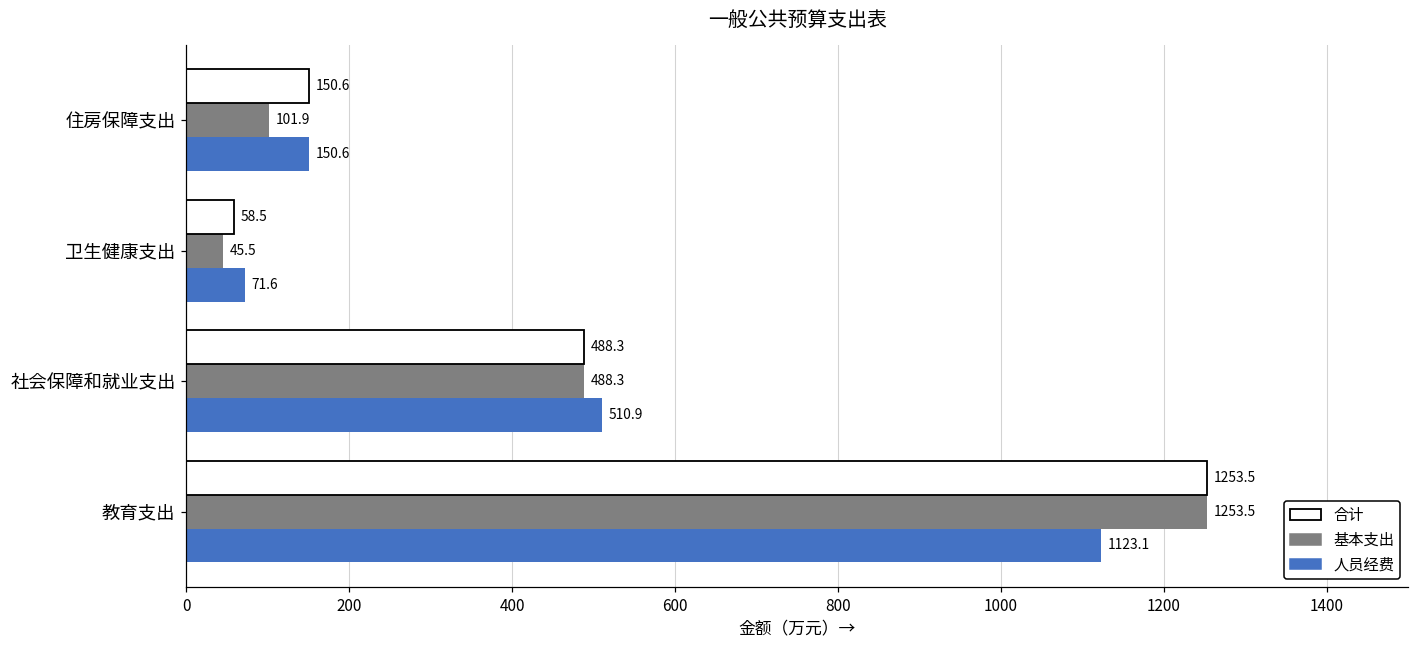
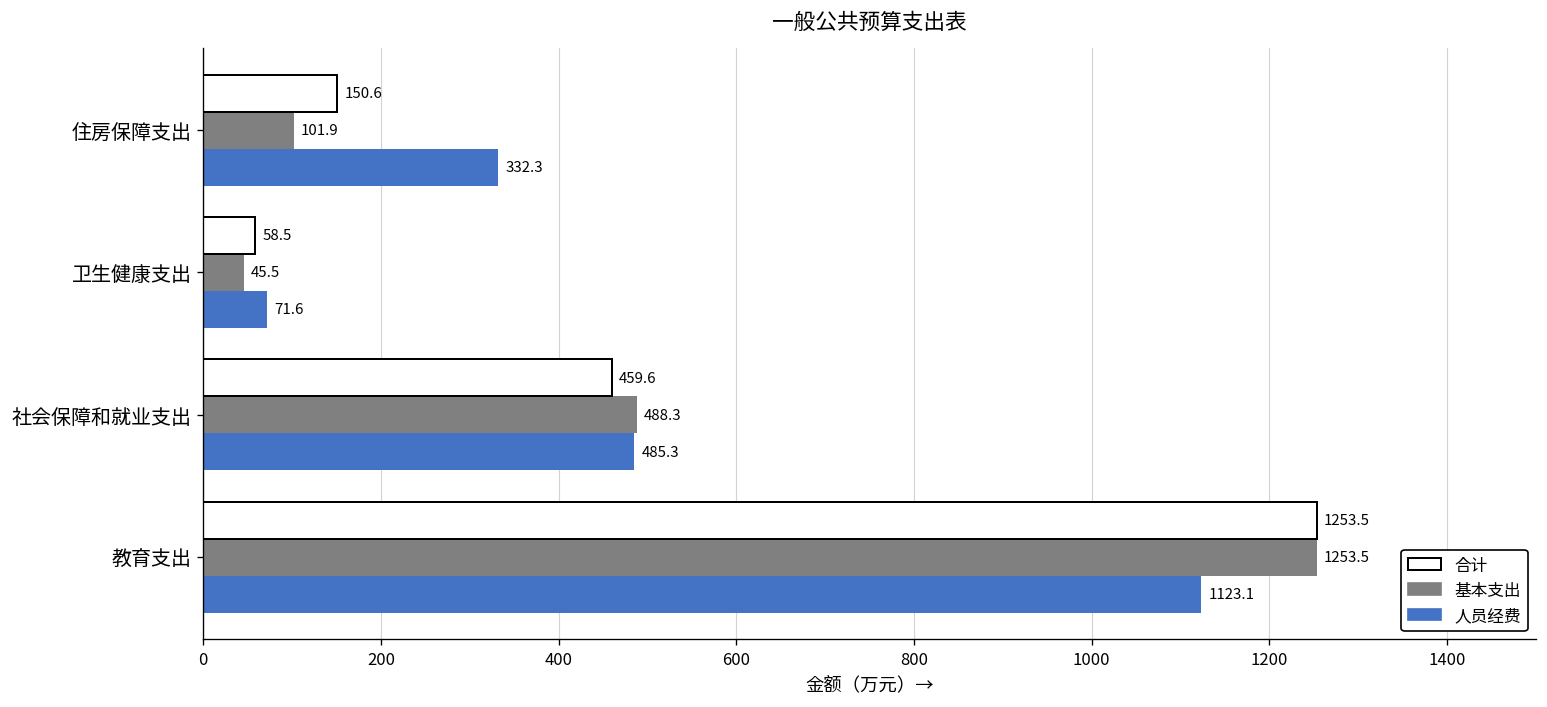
  {
    "人员经费": {
-     "住房保障支出": 150.6,
+     "住房保障支出": 332.3,
      "卫生健康支出": 71.6,
-     "社会保障和就业支出": 510.9,
+     "社会保障和就业支出": 485.3,
      "教育支出": 1123.1
    },
    "基本支出": {
      "住房保障支出": 101.9,
      "卫生健康支出": 45.5,
      "社会保障和就业支出": 488.3,
      "教育支出": 1253.5
    },
    "合计": {
      "住房保障支出": 150.6,
      "卫生健康支出": 58.5,
-     "社会保障和就业支出": 488.3,
+     "社会保障和就业支出": 459.6,
      "教育支出": 1253.5
    }
  }
